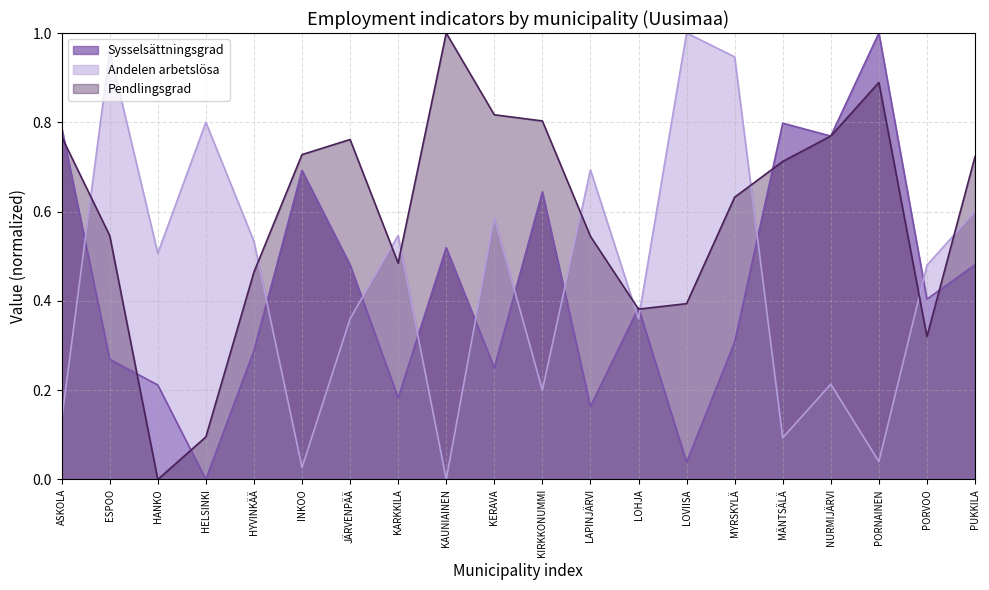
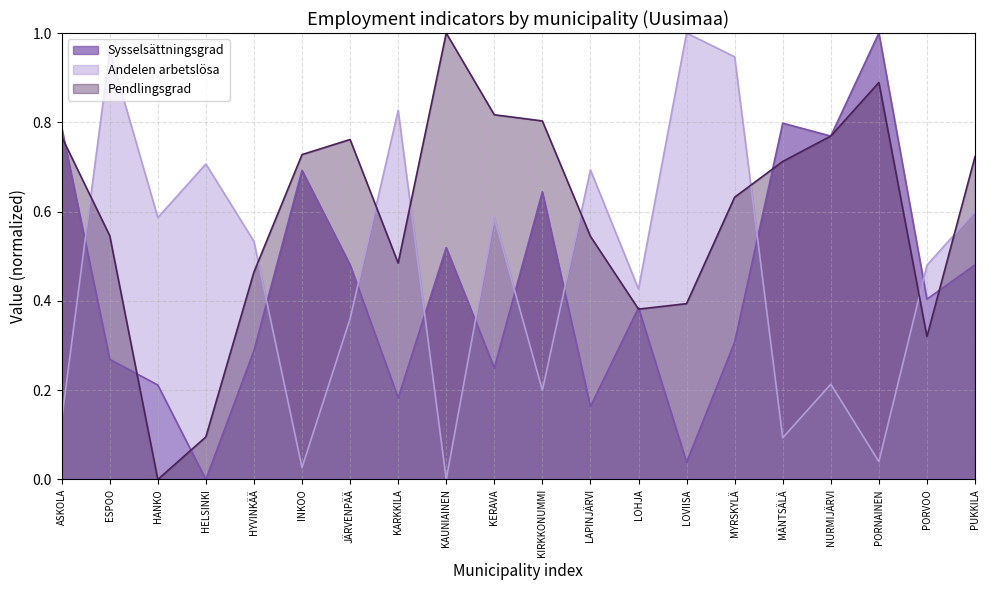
  {
    "Andelen arbetslösa": {
      "ASKOLA": 0.13,
-     "HANKO": 0.51,
-     "HELSINKI": 0.80,
+     "HANKO": 0.59,
+     "HELSINKI": 0.71,
      "HYVINKÄÄ": 0.53,
      "INKOO": 0.03,
      "JÄRVENPÄÄ": 0.36,
-     "KARKKILA": 0.55,
+     "KARKKILA": 0.83,
      "KAUNIAINEN": 0.00,
      "KERAVA": 0.59,
      "KIRKKONUMMI": 0.20,
      "LAPINJÄRVI": 0.69,
-     "LOHJA": 0.36,
+     "LOHJA": 0.43,
      "LOVIISA": 1.00,
      "MYRSKYLÄ": 0.95,
      "MÄNTSÄLÄ": 0.09,
      "NURMIJÄRVI": 0.21,
      "PORNAINEN": 0.04,
      "PORVOO": 0.48,
      "PUKKILA": 0.60
    }
  }
